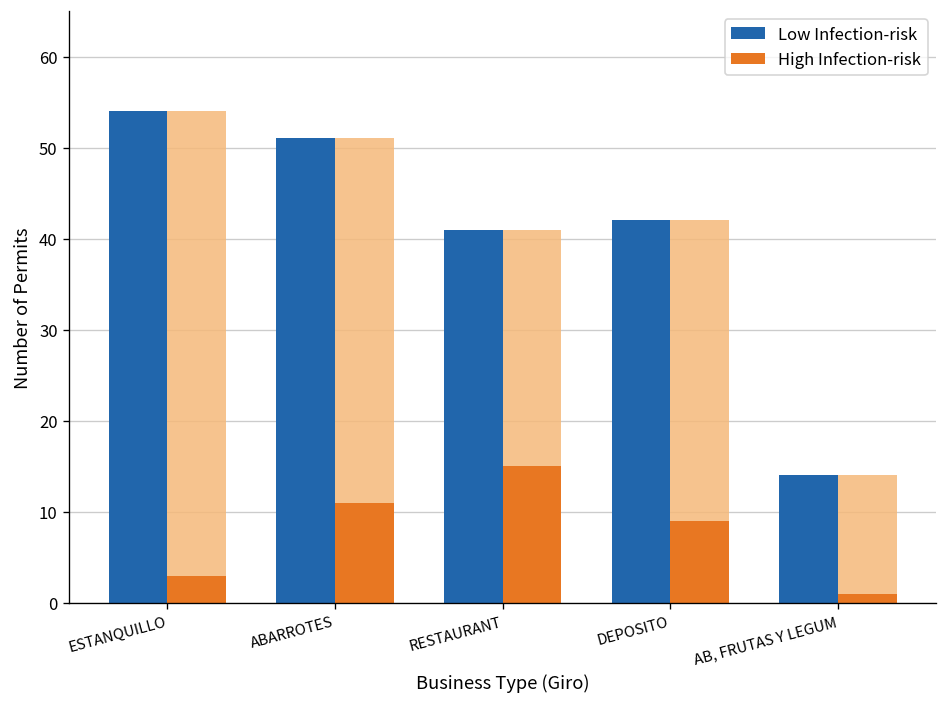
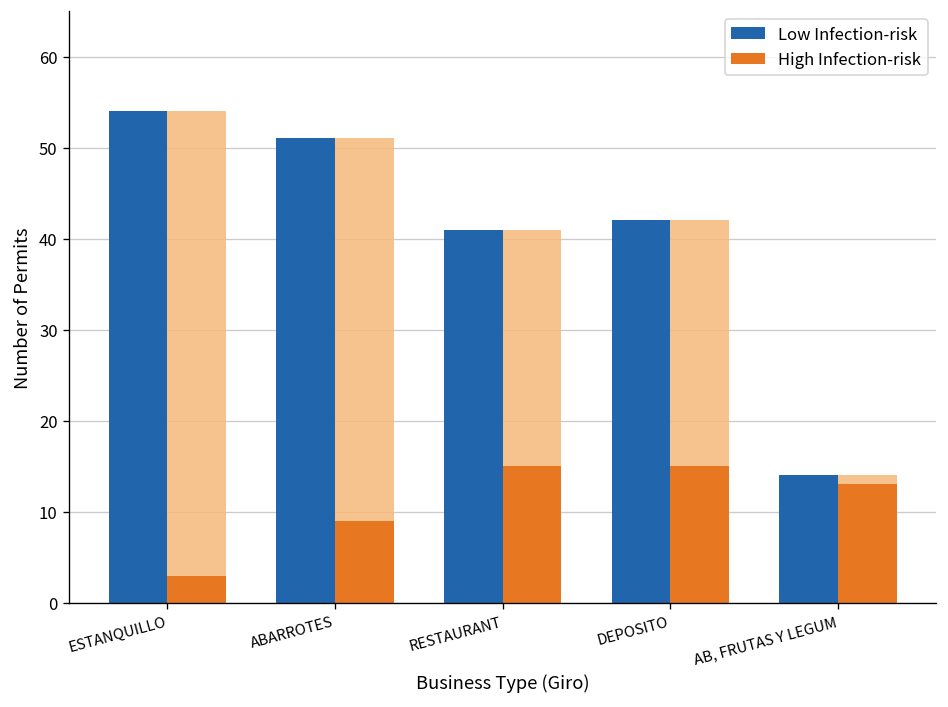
  {
    "Low Infection-risk": {
      "ESTANQUILLO": 54,
      "ABARROTES": 51,
      "RESTAURANT": 41,
      "DEPOSITO": 42,
      "AB, FRUTAS Y LEGUM": 14
    },
    "High Infection-risk": {
-     "ABARROTES": 11,
-     "DEPOSITO": 9,
-     "AB, FRUTAS Y LEGUM": 1
+     "ABARROTES": 9,
+     "DEPOSITO": 15,
+     "AB, FRUTAS Y LEGUM": 13
    }
  }
